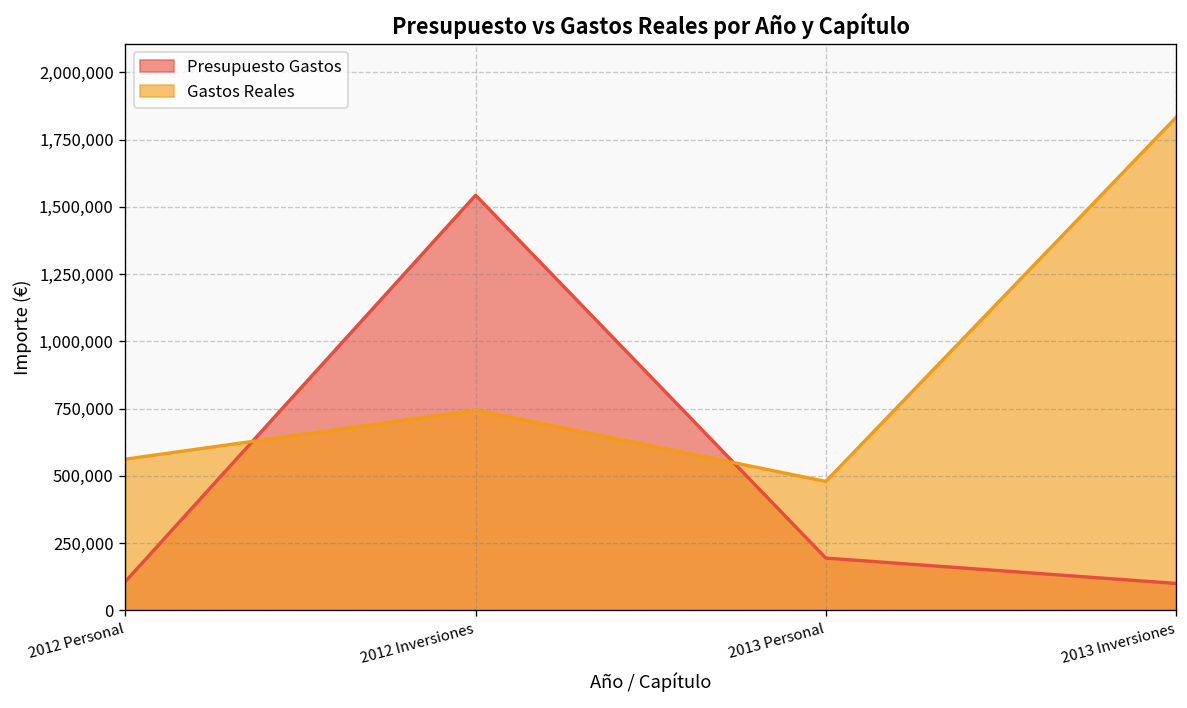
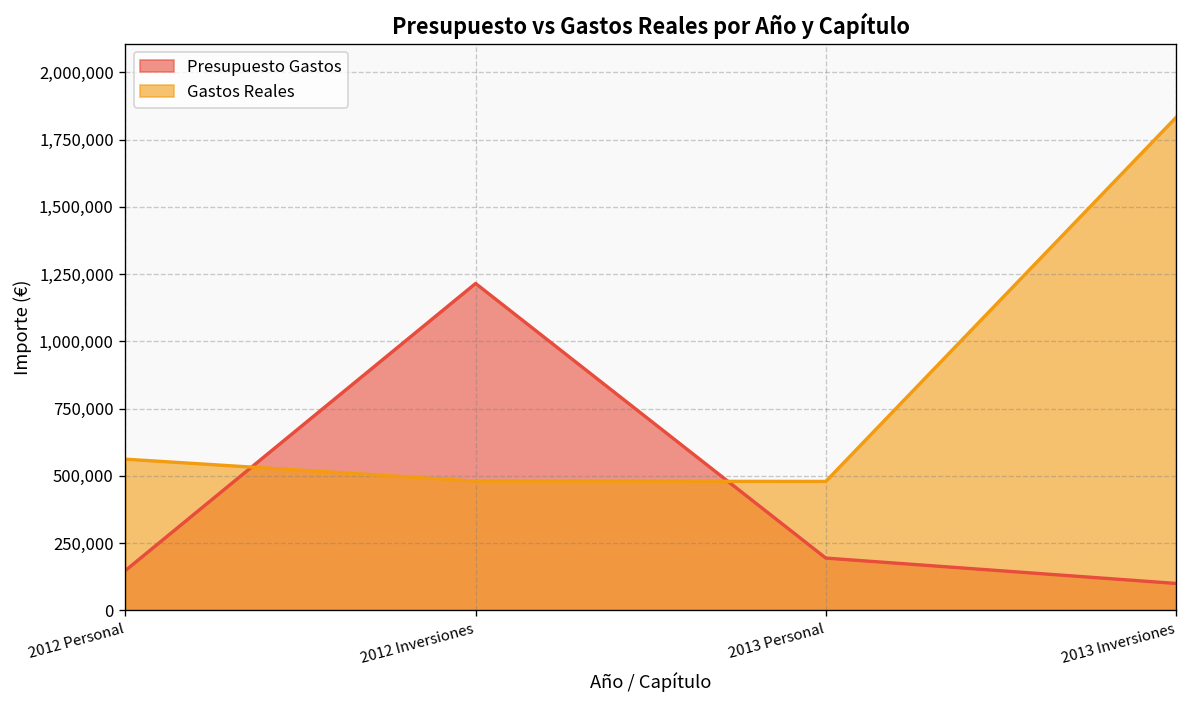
  {
    "Presupuesto Gastos": {
-     "2012 Personal": "110,000",
-     "2012 Inversiones": "1,540,000",
+     "2012 Personal": "150,000",
+     "2012 Inversiones": "1,220,000",
      "2013 Personal": "190,000",
      "2013 Inversiones": "100,000"
    },
    "Gastos Reales": {
      "2012 Personal": "560,000",
-     "2012 Inversiones": "740,000",
+     "2012 Inversiones": "480,000",
      "2013 Personal": "480,000",
      "2013 Inversiones": "1,830,000"
    }
  }
